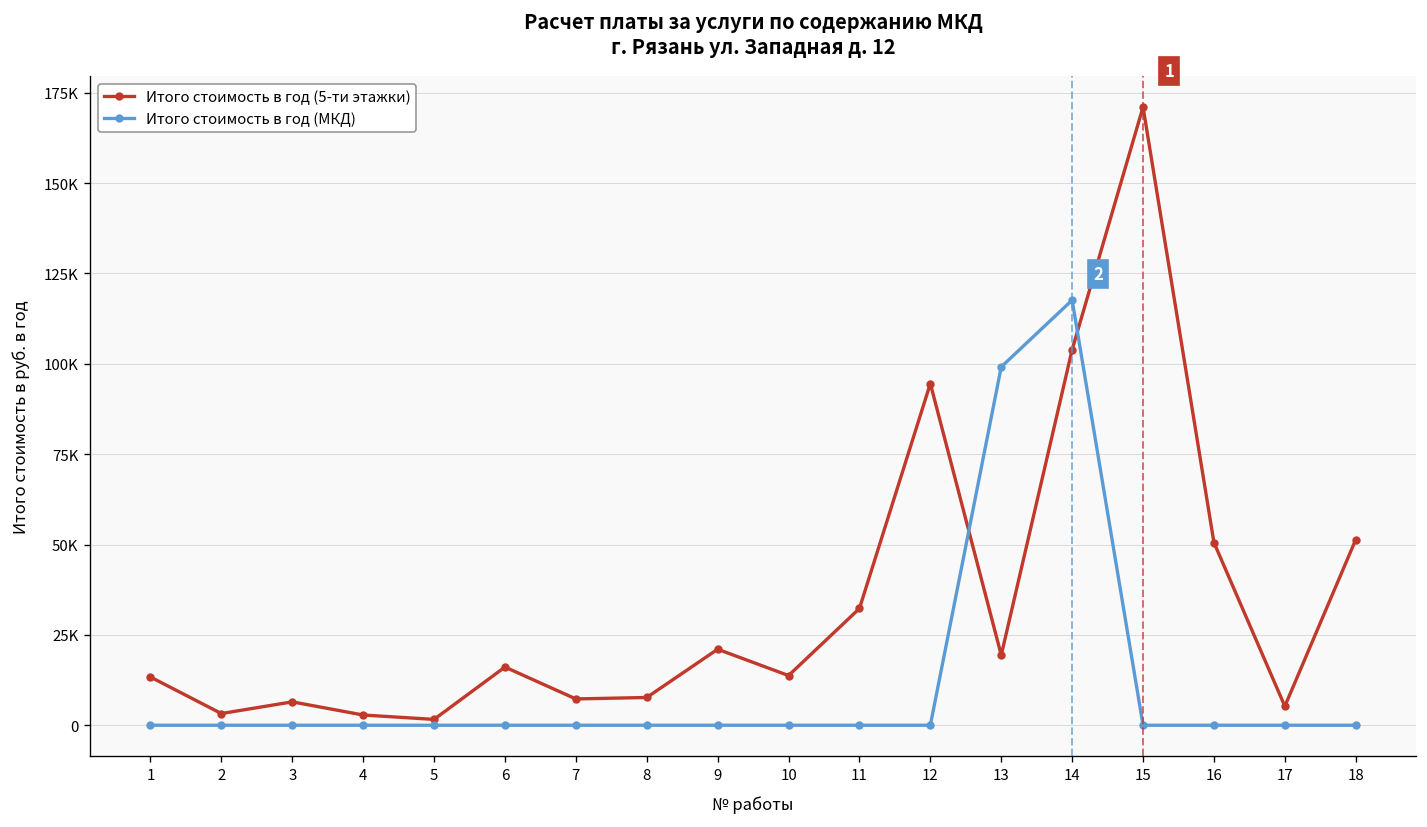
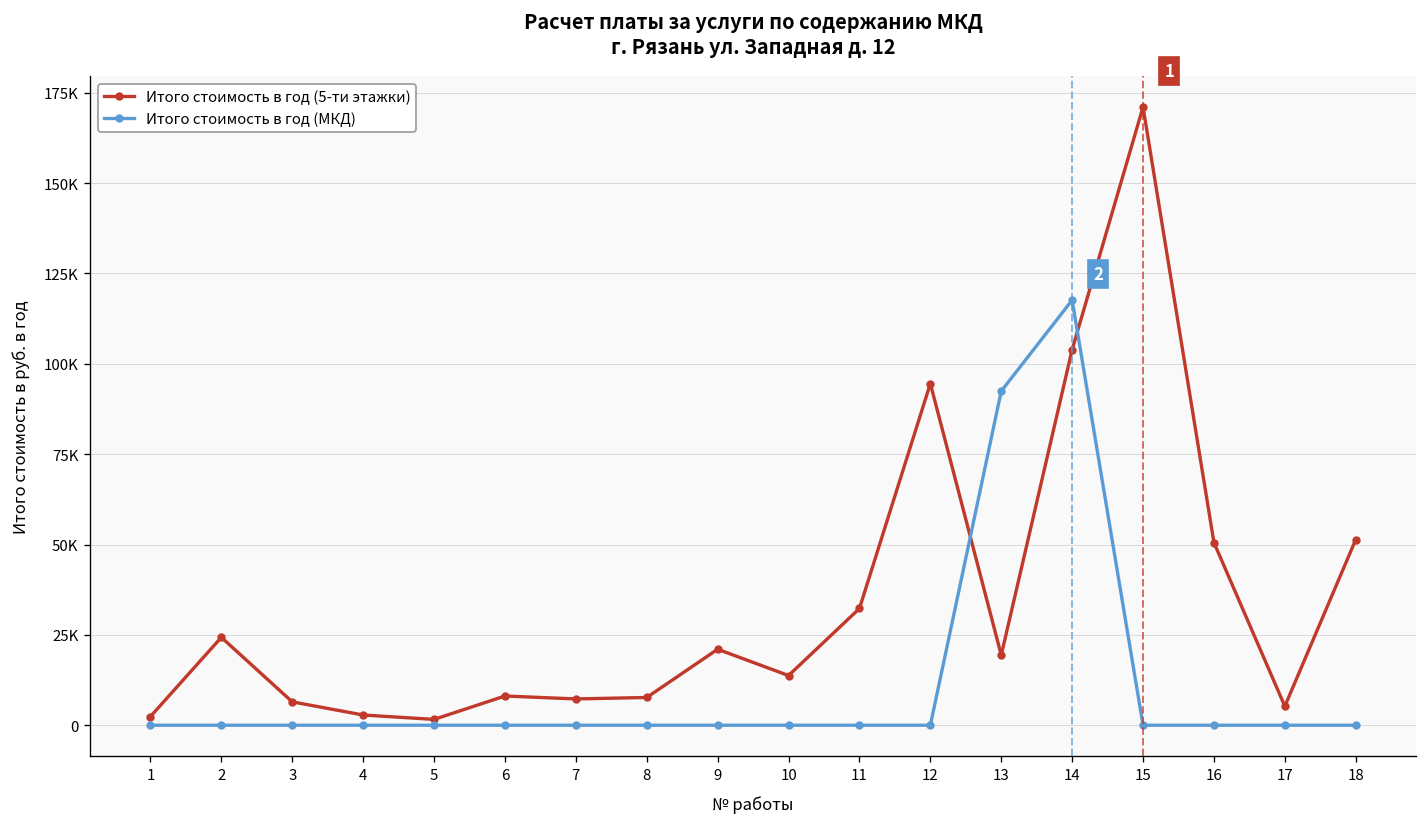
  {
    "Итого стоимость в год (5-ти этажки)": {
-     "1": 13000,
-     "2": 3000,
+     "1": 2000,
+     "2": 24000,
      "3": 6000,
      "4": 3000,
      "5": 2000,
-     "6": 16000,
+     "6": 8000,
      "7": 7000,
      "8": 8000,
      "9": 21000,
      "10": 14000,
      "11": 32000,
      "12": 95000,
      "13": 19000,
      "14": 104000,
      "15": 171000,
      "16": 51000,
      "17": 5000,
      "18": 51000
    },
    "Итого стоимость в год (МКД)": {
      "1": 0,
      "2": 0,
      "3": 0,
      "4": 0,
      "5": 0,
      "6": 0,
      "7": 0,
      "8": 0,
      "9": 0,
      "10": 0,
      "11": 0,
      "12": 0,
-     "13": 99000,
+     "13": 92000,
      "15": 0,
      "16": 0,
      "17": 0,
      "18": 0
    }
  }
